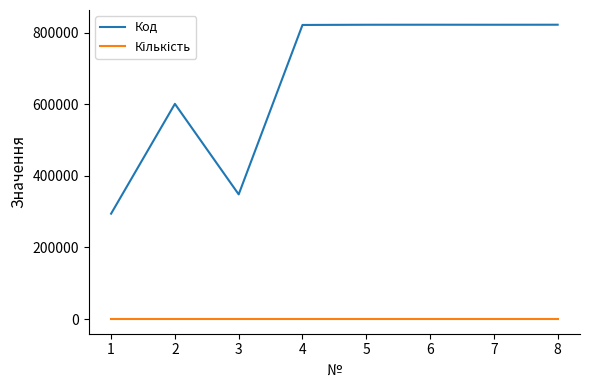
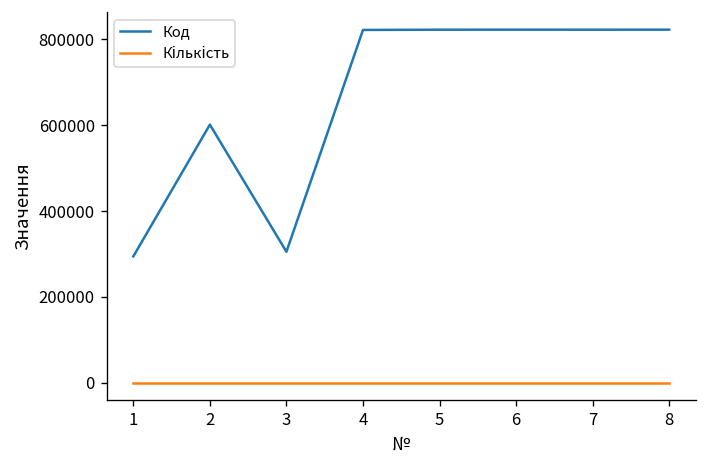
  {
    "Код": {
      "1": 290000,
      "2": 600000,
-     "3": 350000,
+     "3": 310000,
      "4": 820000,
      "5": 820000,
      "6": 820000,
      "7": 820000,
      "8": 820000
    },
    "Кількість": {
      "1": 0,
      "2": 0,
      "3": 0,
      "4": 0,
      "5": 0,
      "6": 0,
      "7": 0,
      "8": 0
    }
  }
